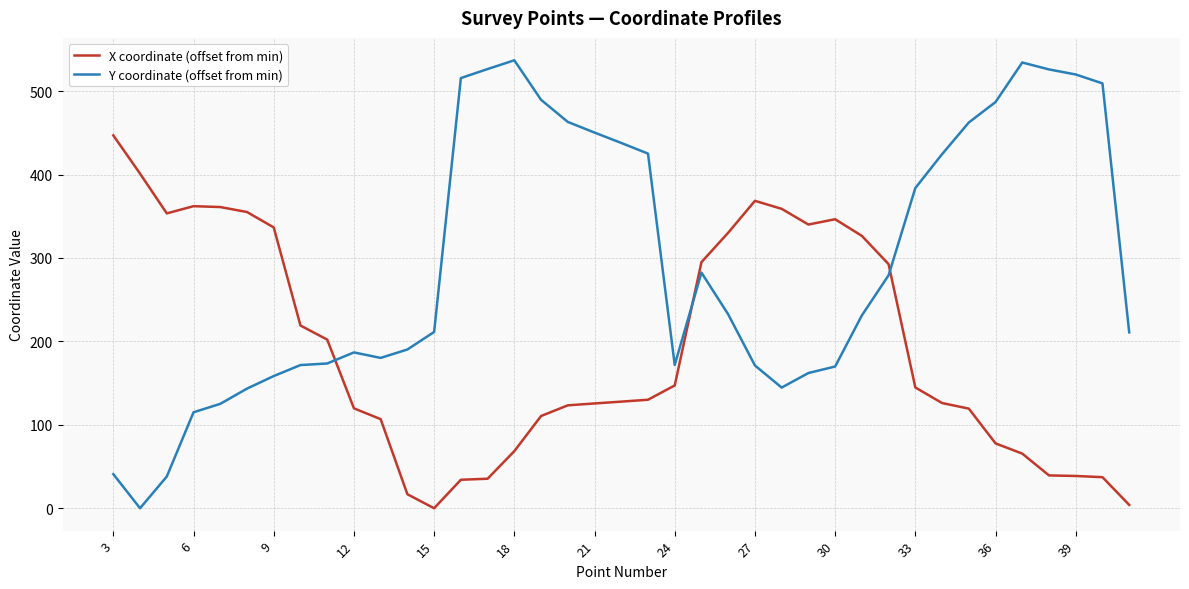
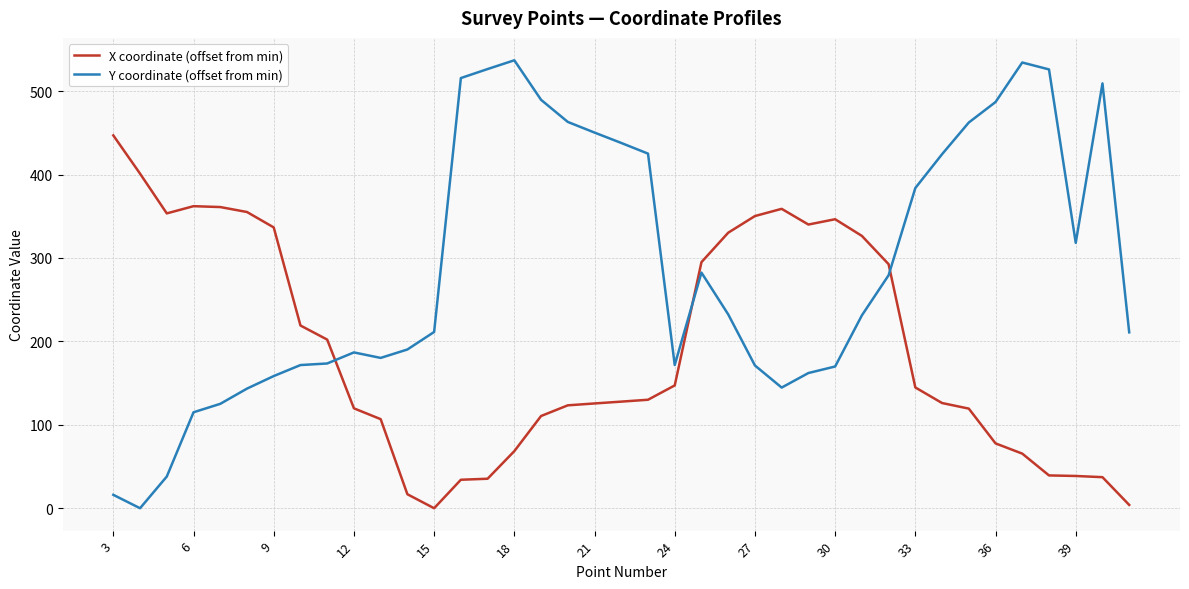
  {
    "X coordinate (offset from min)": {
      "3": 450,
      "6": 360,
      "9": 340,
      "12": 120,
      "15": 0,
      "18": 70,
      "21": 130,
      "24": 150,
-     "27": 370,
+     "27": 350,
      "30": 350,
      "33": 140,
      "36": 80,
      "39": 40
    },
    "Y coordinate (offset from min)": {
-     "3": 40,
+     "3": 20,
      "6": 120,
      "9": 160,
      "12": 190,
      "15": 210,
      "18": 540,
      "21": 450,
      "24": 170,
      "27": 170,
      "30": 170,
      "33": 380,
      "36": 490,
-     "39": 520
+     "39": 320
    }
  }
